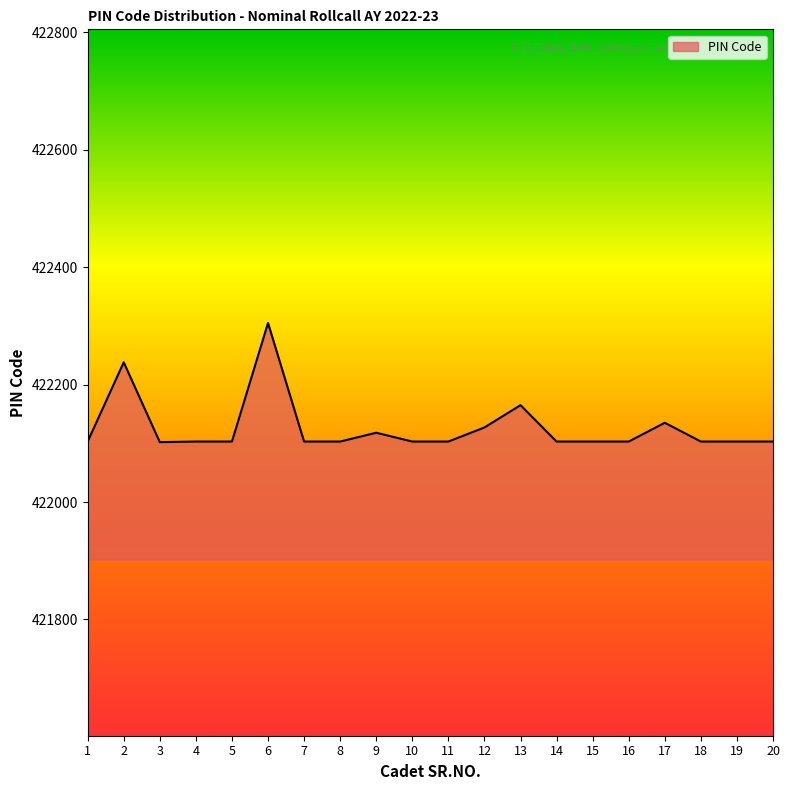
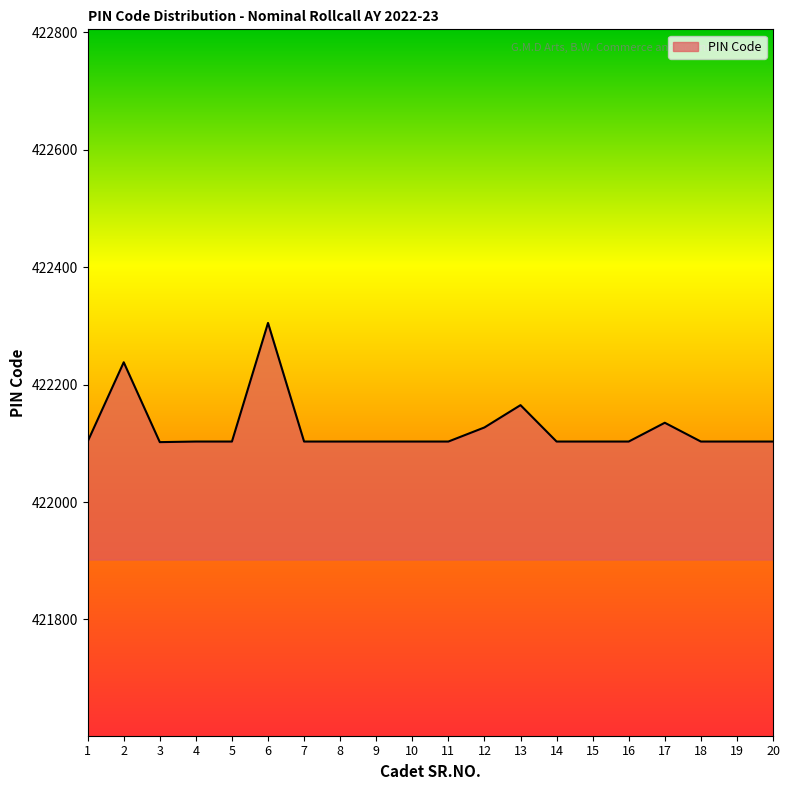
  {
    "1": 422100,
    "2": 422240,
    "3": 422100,
    "4": 422100,
    "5": 422100,
    "6": 422310,
    "7": 422100,
    "8": 422100,
-   "9": 422120,
+   "9": 422100,
    "10": 422100,
    "11": 422100,
    "12": 422130,
    "13": 422170,
    "14": 422100,
    "15": 422100,
    "16": 422100,
    "17": 422140,
    "18": 422100,
    "19": 422100,
    "20": 422100
  }
